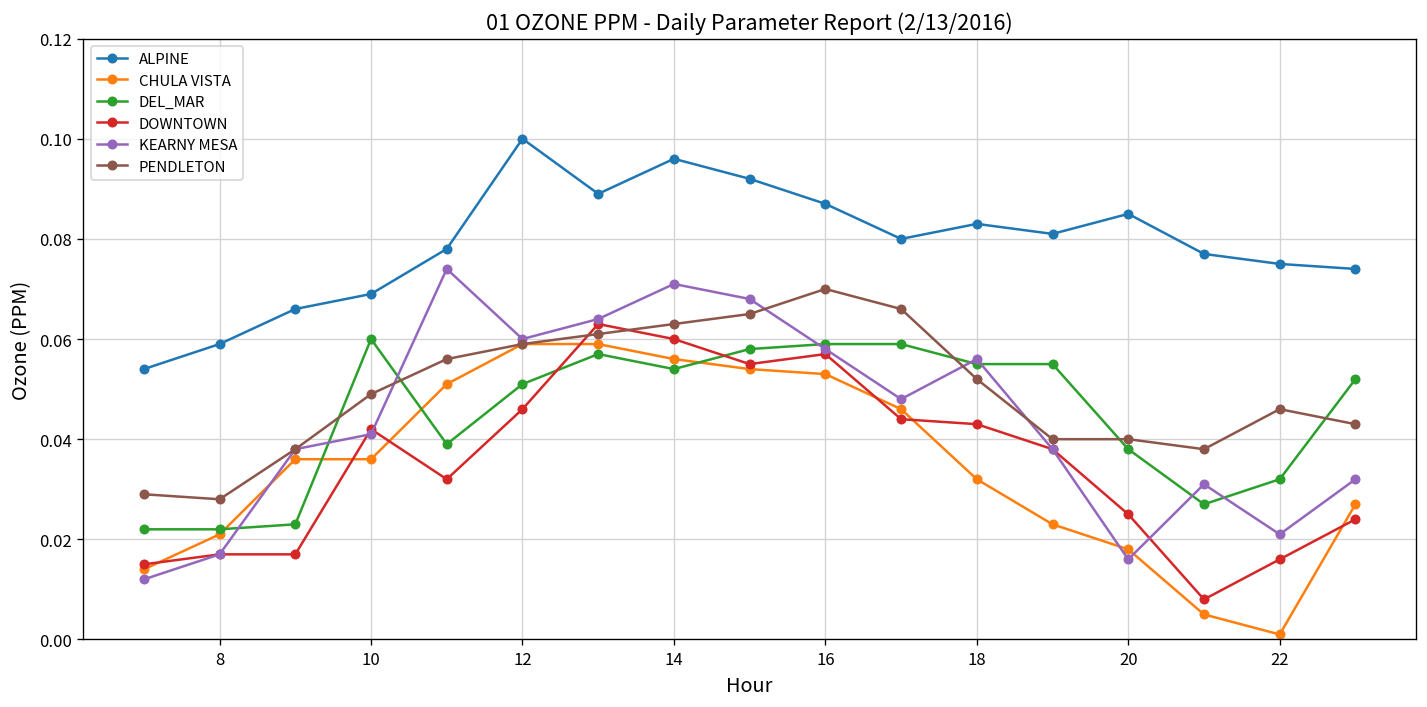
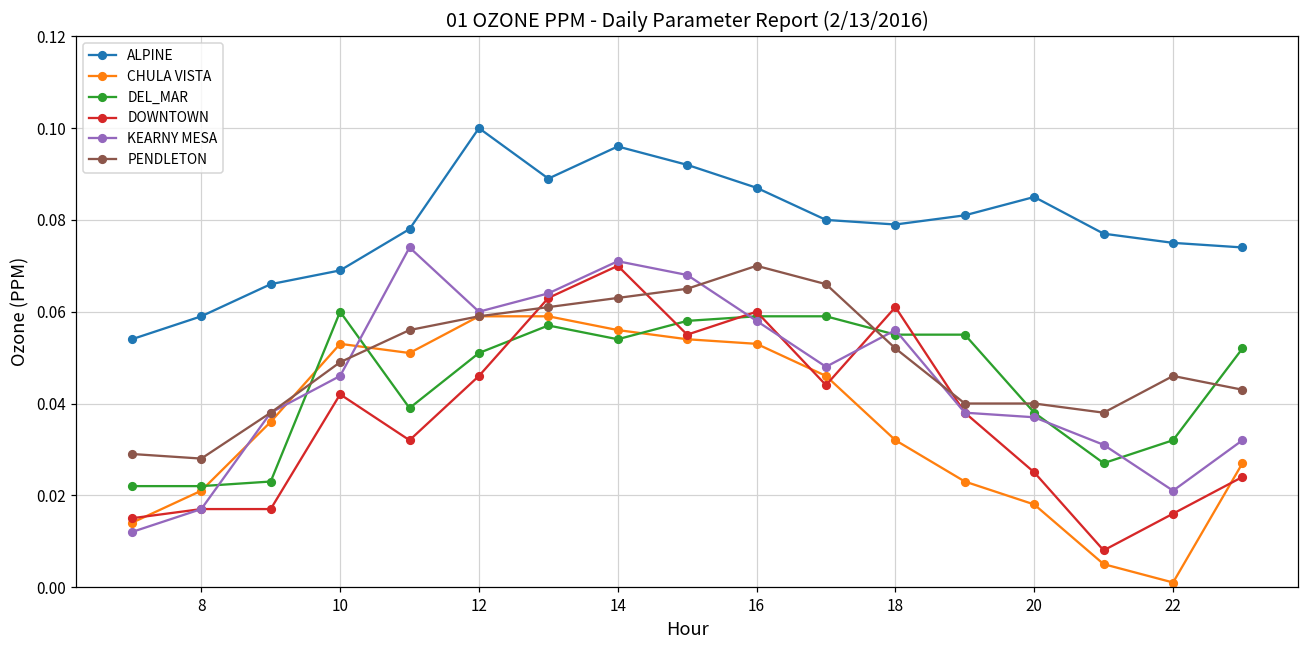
  {
    "ALPINE": {
      "8": 0.059,
      "10": 0.069,
      "12": 0.100,
      "14": 0.096,
      "16": 0.087,
-     "18": 0.083,
+     "18": 0.079,
      "20": 0.085,
      "22": 0.075
    },
    "CHULA VISTA": {
      "8": 0.021,
-     "10": 0.036,
+     "10": 0.053,
      "14": 0.056,
      "16": 0.053,
      "18": 0.032,
      "20": 0.018,
      "22": 0.001
    },
    "DEL_MAR": {
      "8": 0.022,
      "10": 0.060,
      "12": 0.051,
      "14": 0.054,
      "16": 0.059,
      "18": 0.055,
      "20": 0.038,
      "22": 0.032
    },
    "DOWNTOWN": {
      "10": 0.042,
      "12": 0.046,
-     "14": 0.06,
-     "16": 0.057,
-     "18": 0.043,
+     "14": 0.07,
+     "16": 0.060,
+     "18": 0.061,
      "20": 0.025,
      "22": 0.016
    },
    "KEARNY MESA": {
-     "10": 0.041,
+     "10": 0.046,
      "12": 0.060,
      "14": 0.071,
      "16": 0.058,
      "18": 0.056,
-     "20": 0.016,
+     "20": 0.037,
      "22": 0.021
    },
    "PENDLETON": {
      "8": 0.028,
      "10": 0.049,
      "14": 0.063,
      "16": 0.070,
      "18": 0.052,
      "20": 0.040,
      "22": 0.046
    }
  }
